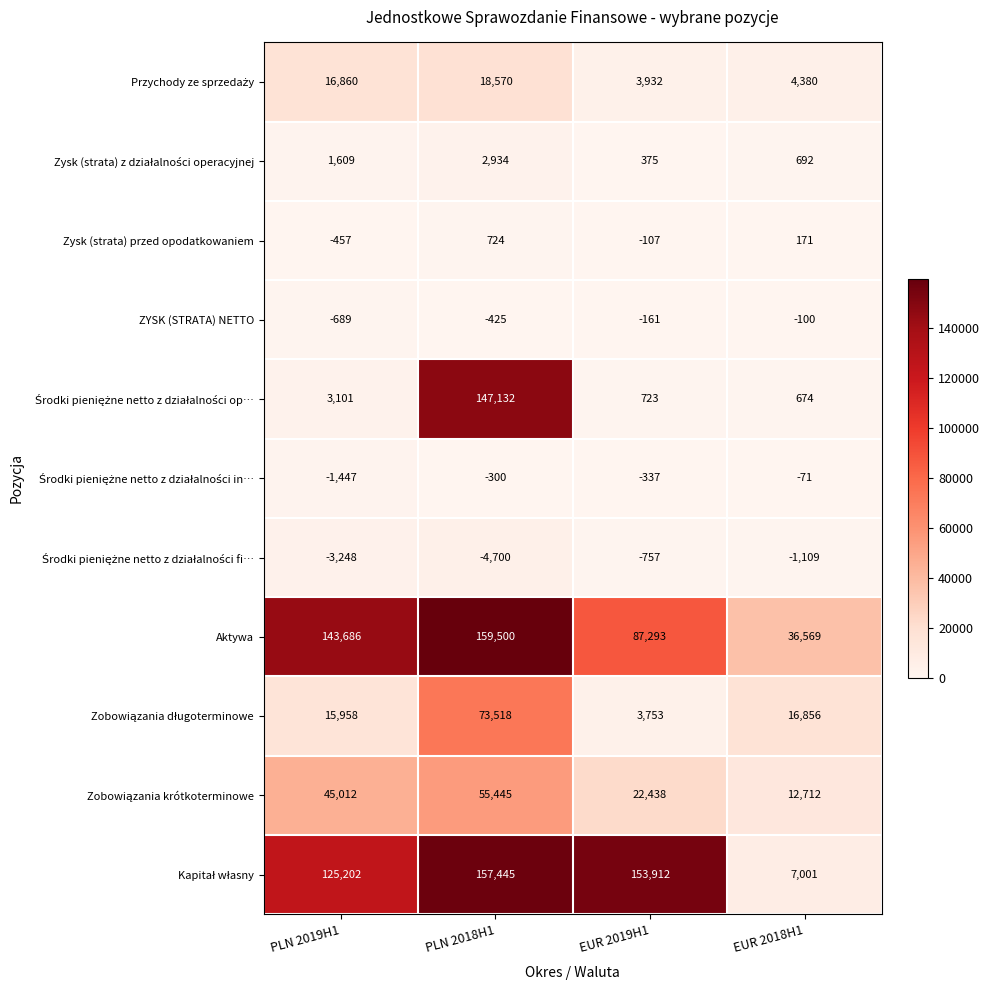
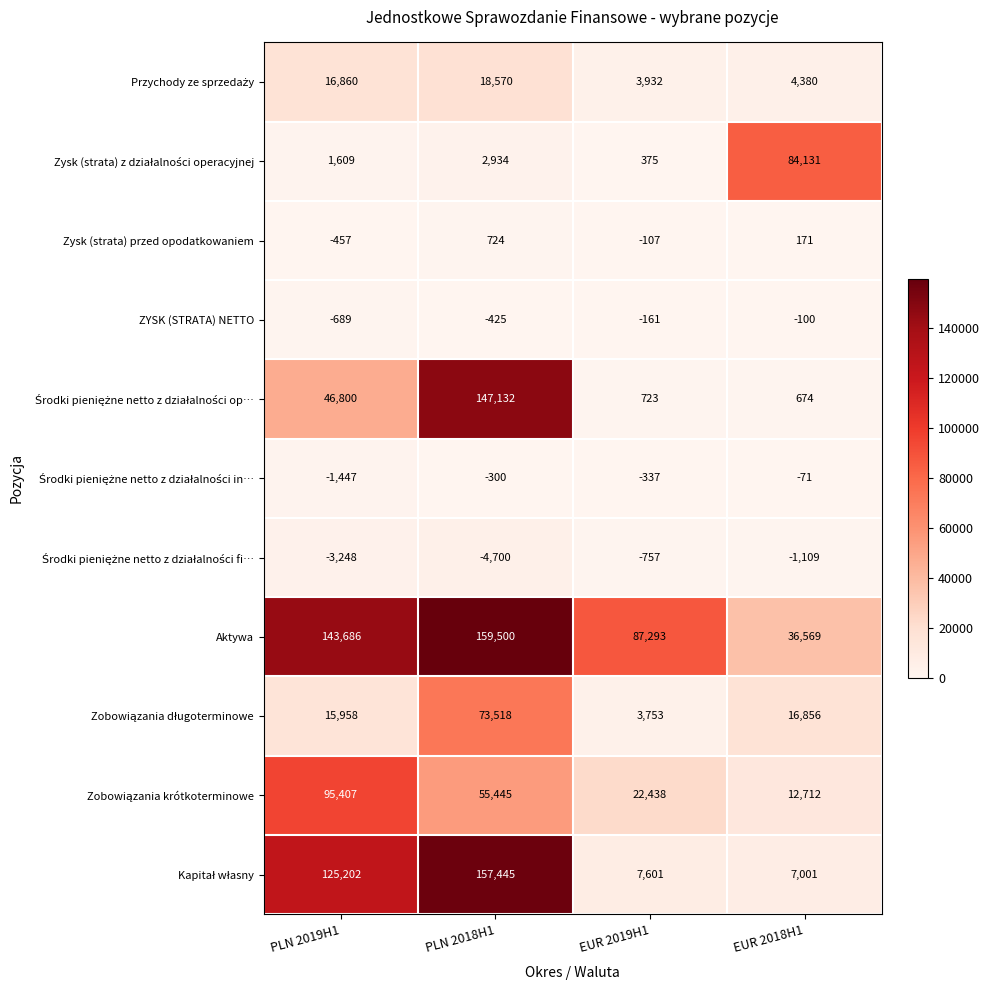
  {
    "Przychody ze sprzedaży": {
      "PLN 2019H1": "16,860",
      "PLN 2018H1": "18,570",
      "EUR 2019H1": "3,932",
      "EUR 2018H1": "4,380"
    },
    "Zysk (strata) z działalności operacyjnej": {
      "PLN 2019H1": "1,609",
      "PLN 2018H1": "2,934",
      "EUR 2019H1": "375",
-     "EUR 2018H1": "692"
+     "EUR 2018H1": "84,131"
    },
    "Zysk (strata) przed opodatkowaniem": {
      "PLN 2019H1": "-457",
      "PLN 2018H1": "724",
      "EUR 2019H1": "-107",
      "EUR 2018H1": "171"
    },
    "ZYSK (STRATA) NETTO": {
      "PLN 2019H1": "-689",
      "PLN 2018H1": "-425",
      "EUR 2019H1": "-161",
      "EUR 2018H1": "-100"
    },
    "Środki pieniężne netto z działalności op…": {
-     "PLN 2019H1": "3,101",
+     "PLN 2019H1": "46,800",
      "PLN 2018H1": "147,132",
      "EUR 2019H1": "723",
      "EUR 2018H1": "674"
    },
    "Środki pieniężne netto z działalności in…": {
      "PLN 2019H1": "-1,447",
      "PLN 2018H1": "-300",
      "EUR 2019H1": "-337",
      "EUR 2018H1": "-71"
    },
    "Środki pieniężne netto z działalności fi…": {
      "PLN 2019H1": "-3,248",
      "PLN 2018H1": "-4,700",
      "EUR 2019H1": "-757",
      "EUR 2018H1": "-1,109"
    },
    "Aktywa": {
      "PLN 2019H1": "143,686",
      "PLN 2018H1": "159,500",
      "EUR 2019H1": "87,293",
      "EUR 2018H1": "36,569"
    },
    "Zobowiązania długoterminowe": {
      "PLN 2019H1": "15,958",
      "PLN 2018H1": "73,518",
      "EUR 2019H1": "3,753",
      "EUR 2018H1": "16,856"
    },
    "Zobowiązania krótkoterminowe": {
-     "PLN 2019H1": "45,012",
+     "PLN 2019H1": "95,407",
      "PLN 2018H1": "55,445",
      "EUR 2019H1": "22,438",
      "EUR 2018H1": "12,712"
    },
    "Kapitał własny": {
      "PLN 2019H1": "125,202",
      "PLN 2018H1": "157,445",
-     "EUR 2019H1": "153,912",
+     "EUR 2019H1": "7,601",
      "EUR 2018H1": "7,001"
    }
  }
